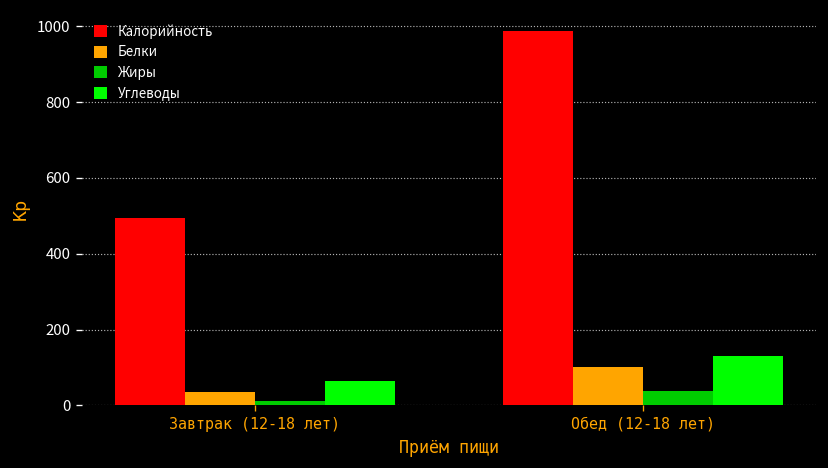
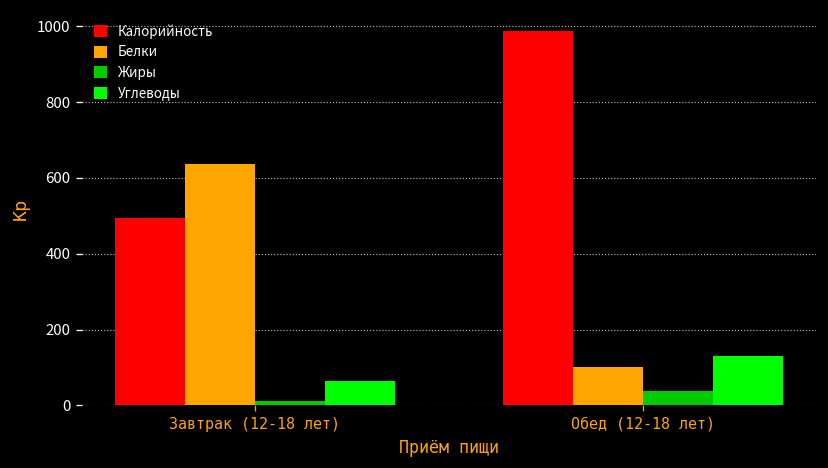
  {
    "Калорийность": {
      "Завтрак (12-18 лет)": 490,
      "Обед (12-18 лет)": 990
    },
    "Белки": {
-     "Завтрак (12-18 лет)": 40,
+     "Завтрак (12-18 лет)": 640,
      "Обед (12-18 лет)": 100
    }
  }
